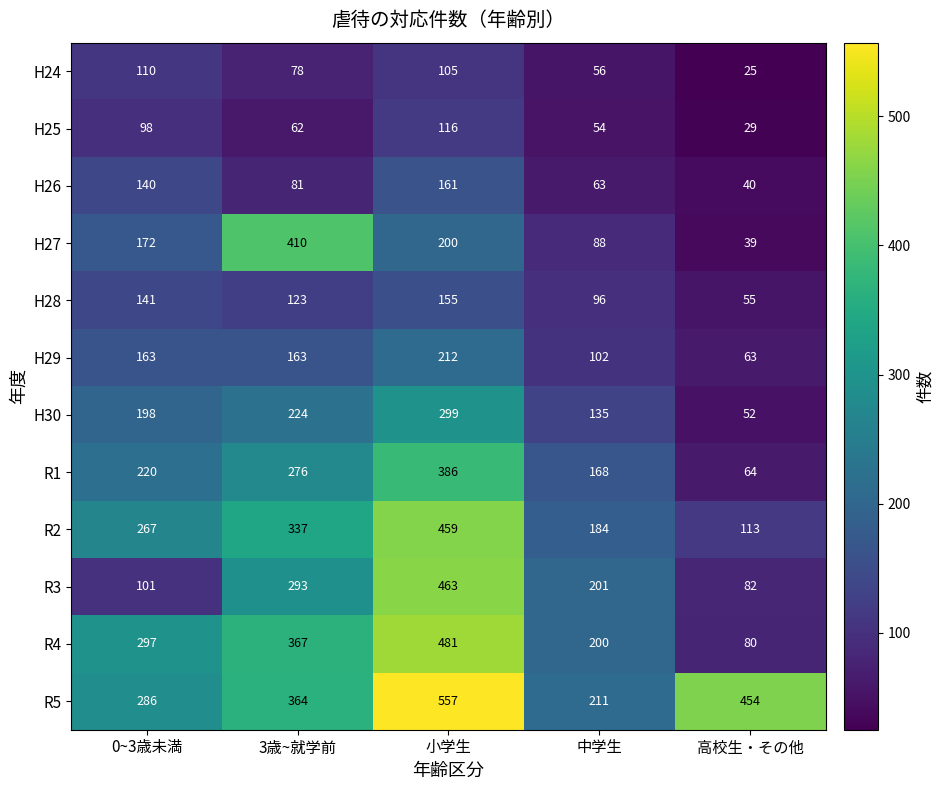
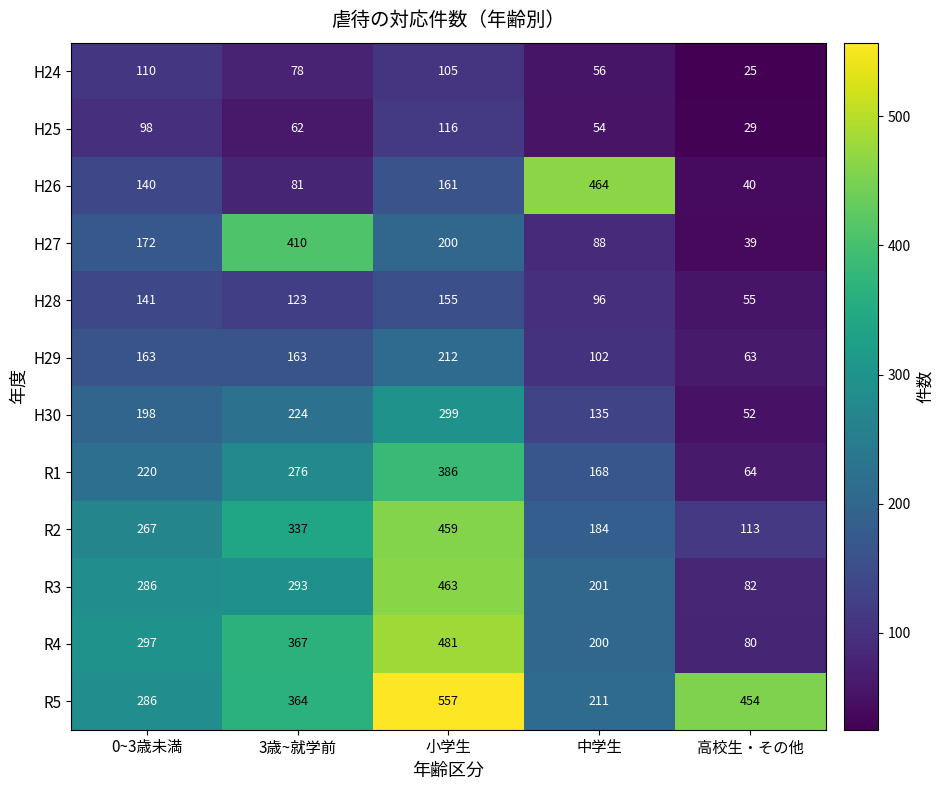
  {
    "H24": {
      "0~3歳未満": 110,
      "3歳~就学前": 78,
      "小学生": 105,
      "中学生": 56,
      "高校生・その他": 25
    },
    "H25": {
      "0~3歳未満": 98,
      "3歳~就学前": 62,
      "小学生": 116,
      "中学生": 54,
      "高校生・その他": 29
    },
    "H26": {
      "0~3歳未満": 140,
      "3歳~就学前": 81,
      "小学生": 161,
-     "中学生": 63,
+     "中学生": 464,
      "高校生・その他": 40
    },
    "H27": {
      "0~3歳未満": 172,
      "3歳~就学前": 410,
      "小学生": 200,
      "中学生": 88,
      "高校生・その他": 39
    },
    "H28": {
      "0~3歳未満": 141,
      "3歳~就学前": 123,
      "小学生": 155,
      "中学生": 96,
      "高校生・その他": 55
    },
    "H29": {
      "0~3歳未満": 163,
      "3歳~就学前": 163,
      "小学生": 212,
      "中学生": 102,
      "高校生・その他": 63
    },
    "H30": {
      "0~3歳未満": 198,
      "3歳~就学前": 224,
      "小学生": 299,
      "中学生": 135,
      "高校生・その他": 52
    },
    "R1": {
      "0~3歳未満": 220,
      "3歳~就学前": 276,
      "小学生": 386,
      "中学生": 168,
      "高校生・その他": 64
    },
    "R2": {
      "0~3歳未満": 267,
      "3歳~就学前": 337,
      "小学生": 459,
      "中学生": 184,
      "高校生・その他": 113
    },
    "R3": {
-     "0~3歳未満": 101,
+     "0~3歳未満": 286,
      "3歳~就学前": 293,
      "小学生": 463,
      "中学生": 201,
      "高校生・その他": 82
    },
    "R4": {
      "0~3歳未満": 297,
      "3歳~就学前": 367,
      "小学生": 481,
      "中学生": 200,
      "高校生・その他": 80
    },
    "R5": {
      "0~3歳未満": 286,
      "3歳~就学前": 364,
      "小学生": 557,
      "中学生": 211,
      "高校生・その他": 454
    }
  }
